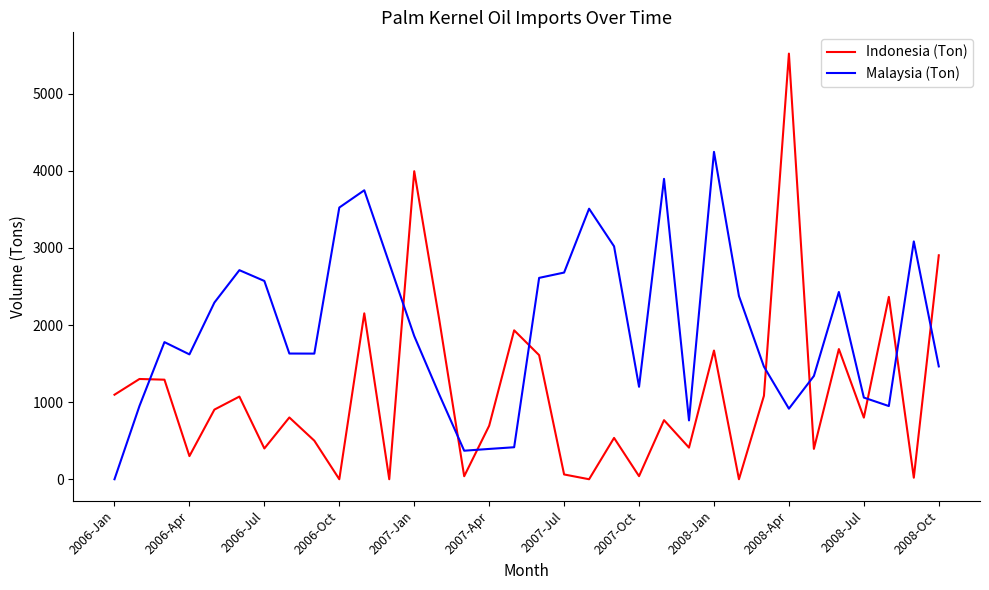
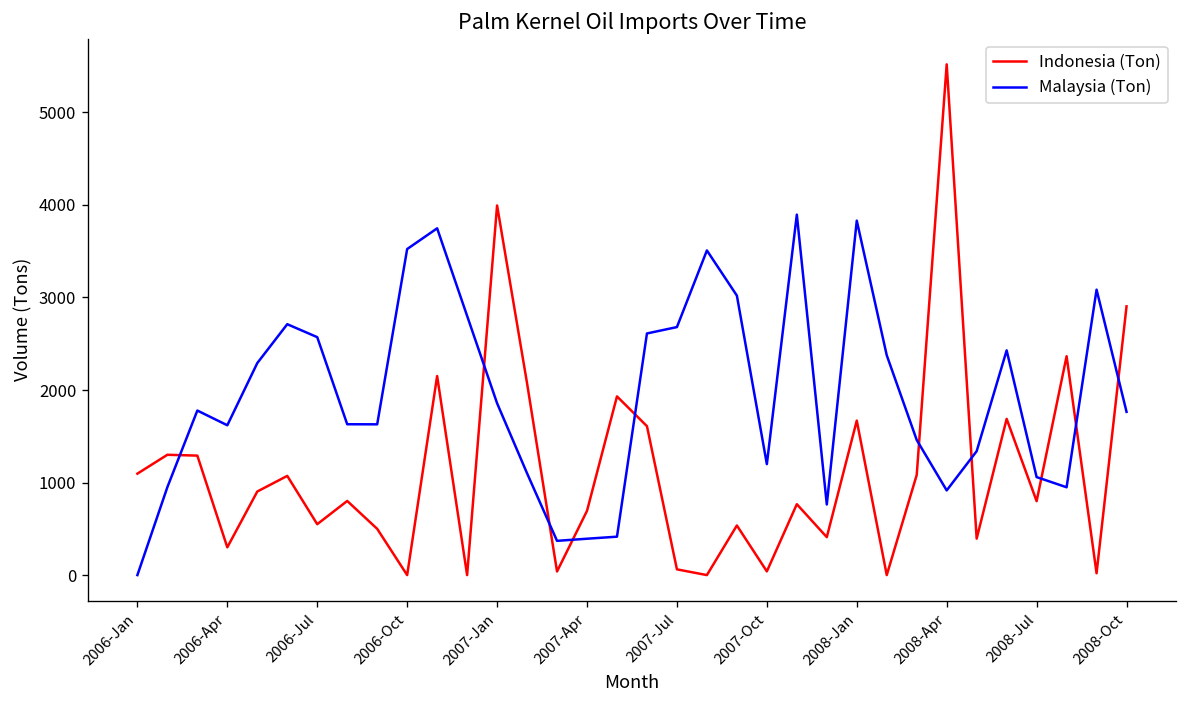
  {
    "Indonesia (Ton)": {
      "2006-Jan": 1100,
      "2006-Apr": 300,
-     "2006-Jul": 400,
+     "2006-Jul": 600,
      "2006-Oct": 0,
      "2007-Jan": 4000,
      "2007-Apr": 700,
      "2007-Jul": 100,
      "2007-Oct": 0,
      "2008-Jan": 1700,
      "2008-Apr": 5500,
      "2008-Jul": 800,
      "2008-Oct": 2900
    },
    "Malaysia (Ton)": {
      "2006-Jan": 0,
      "2006-Apr": 1600,
      "2006-Jul": 2600,
      "2006-Oct": 3500,
      "2007-Jan": 1900,
      "2007-Apr": 400,
      "2007-Jul": 2700,
      "2007-Oct": 1200,
-     "2008-Jan": 4200,
+     "2008-Jan": 3800,
      "2008-Apr": 900,
      "2008-Jul": 1100,
-     "2008-Oct": 1500
+     "2008-Oct": 1800
    }
  }
